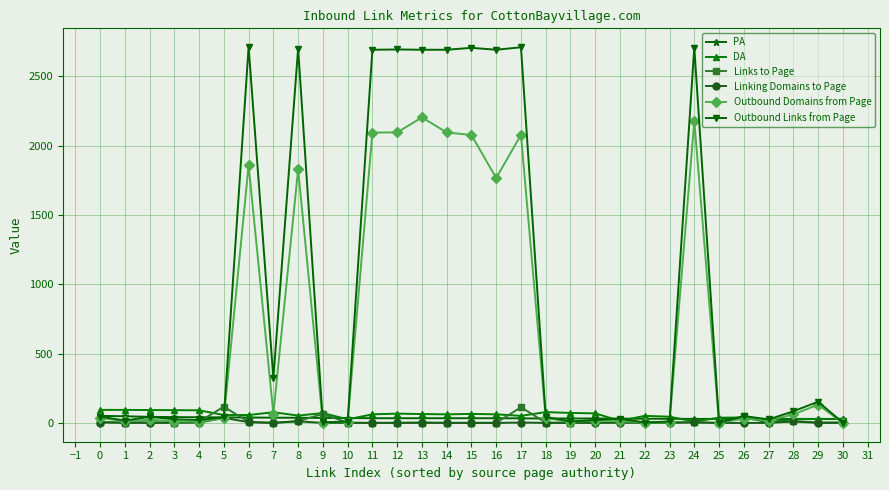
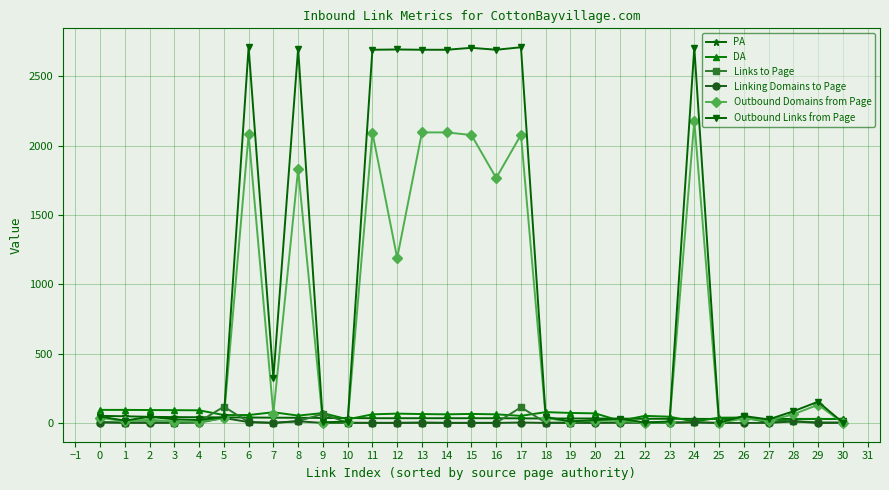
  {
    "Outbound Domains from Page": {
      "2": 20,
-     "6": 1860,
+     "6": 2080,
      "8": 1830,
      "11": 2090,
-     "12": 2100,
-     "13": 2200,
+     "12": 1190,
+     "13": 2100,
      "14": 2100,
      "15": 2080,
      "16": 1770,
      "17": 2080,
      "24": 2180,
      "28": 60,
      "29": 130
    }
  }
